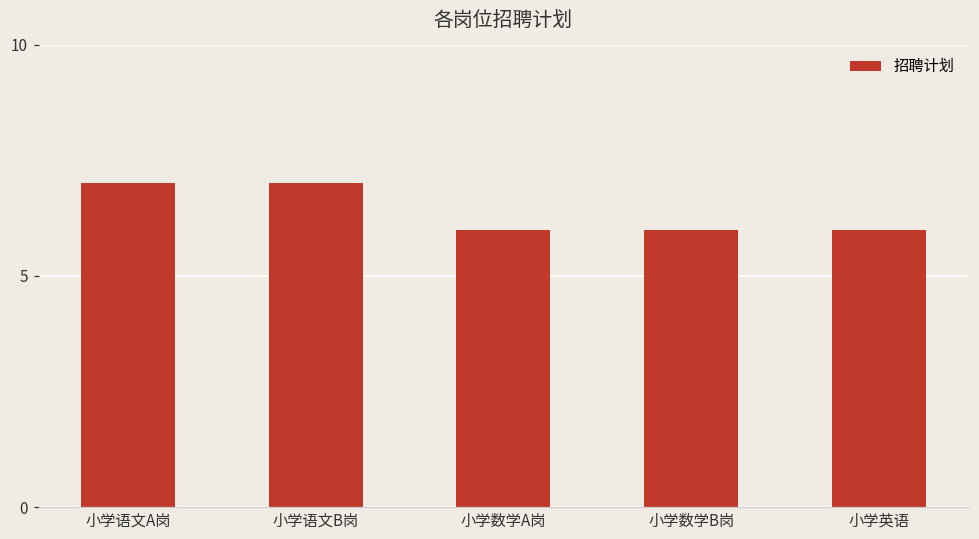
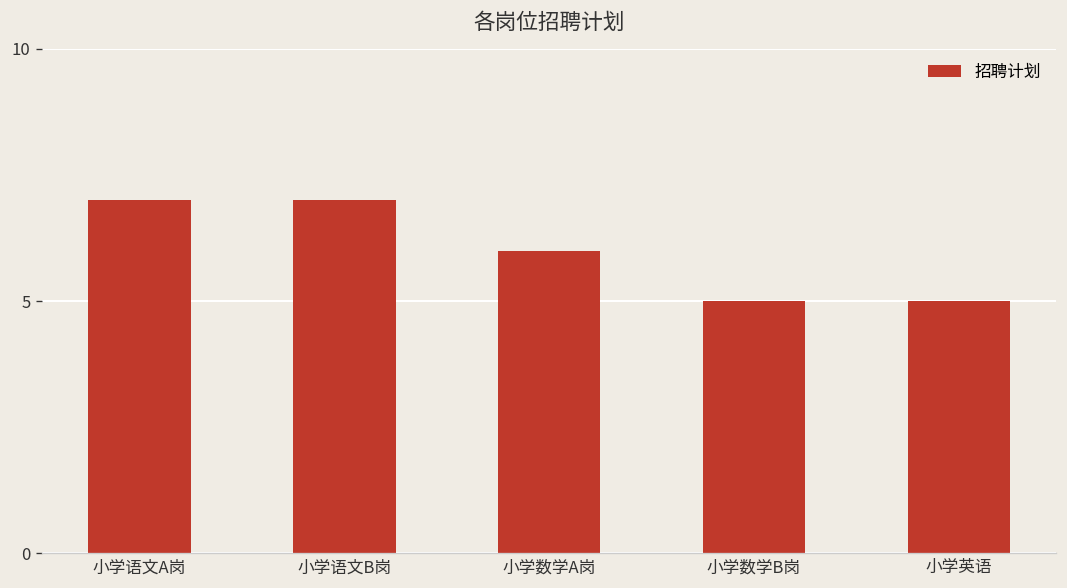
  {
    "小学语文A岗": 7,
    "小学语文B岗": 7,
    "小学数学A岗": 6,
-   "小学数学B岗": 6,
-   "小学英语": 6
+   "小学数学B岗": 5,
+   "小学英语": 5
  }
